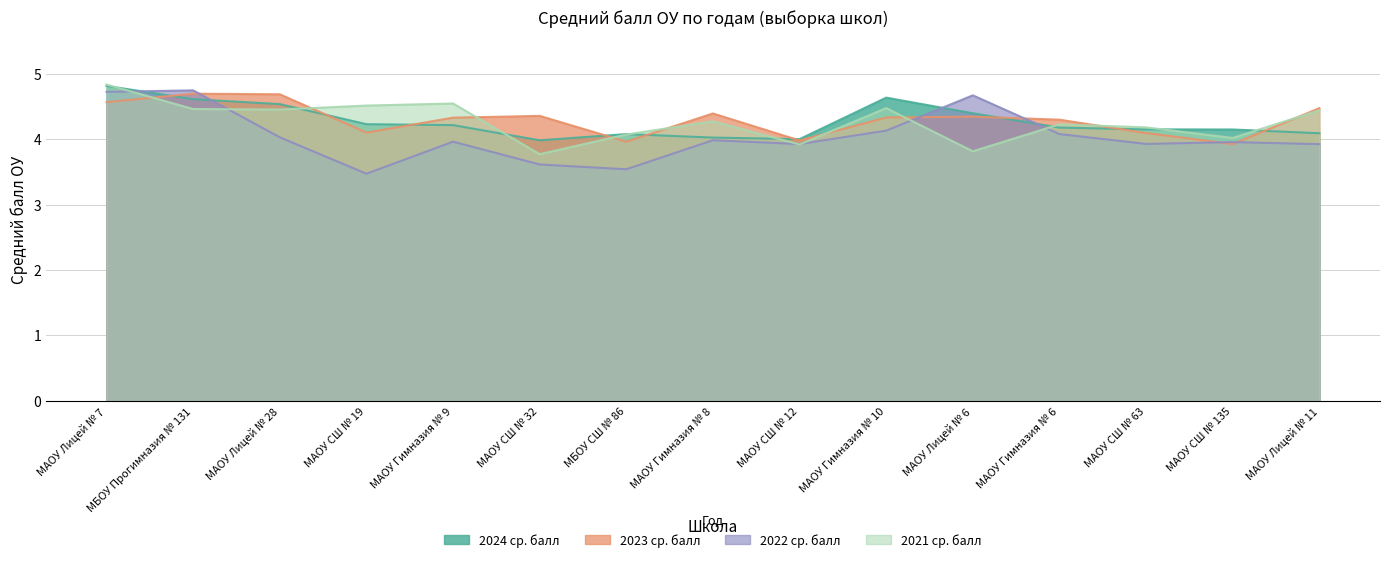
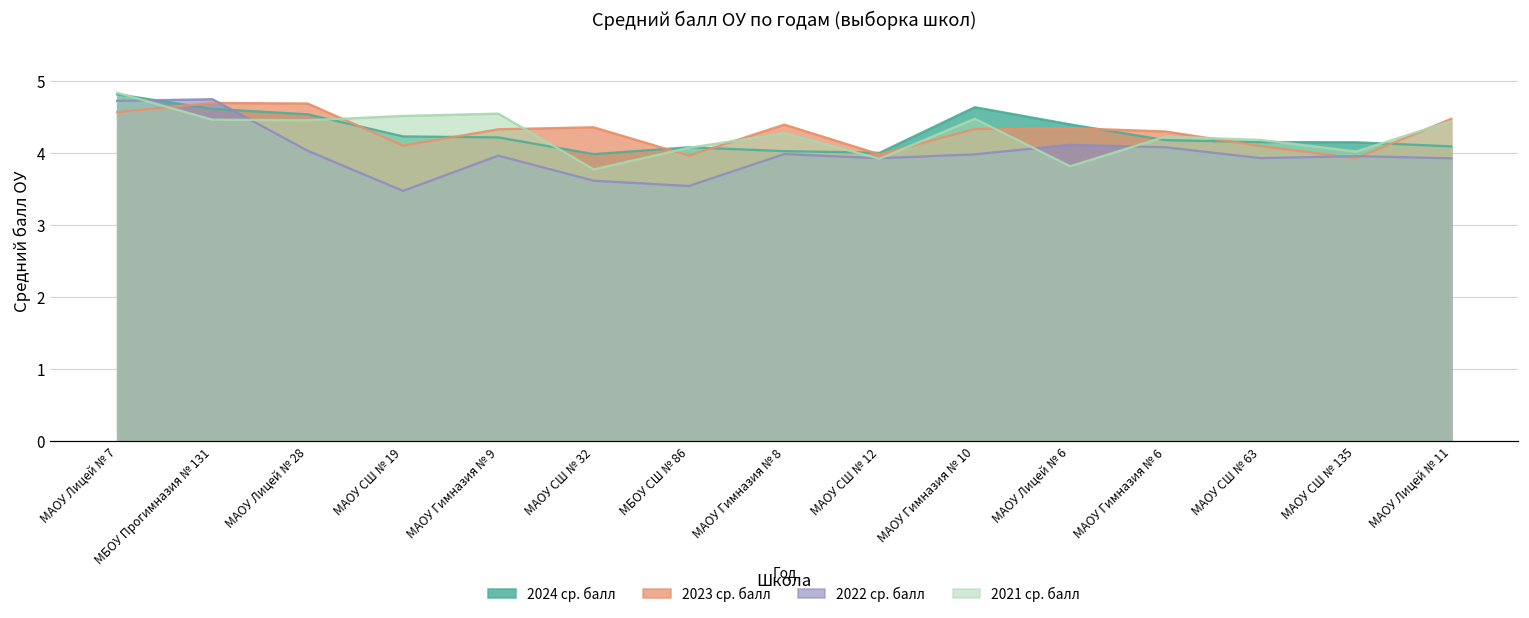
  {
    "2024 ср. балл": {
      "МБОУ Прогимназия № 131": 4.6,
      "МАОУ Лицей № 28": 4.5,
      "МАОУ СШ № 19": 4.2,
      "МАОУ Гимназия № 9": 4.2,
      "МАОУ СШ № 32": 4.0,
      "МАОУ Гимназия № 8": 4.0,
      "МАОУ Гимназия № 10": 4.6,
      "МАОУ Лицей № 6": 4.4,
      "МАОУ Гимназия № 6": 4.2,
      "МАОУ СШ № 135": 4.1,
      "МАОУ Лицей № 11": 4.1
    },
    "2023 ср. балл": {
      "МАОУ Лицей № 7": 4.6,
      "МБОУ Прогимназия № 131": 4.7,
      "МАОУ Лицей № 28": 4.7,
      "МАОУ СШ № 19": 4.1,
      "МАОУ Гимназия № 9": 4.3,
      "МАОУ СШ № 32": 4.4,
      "МБОУ СШ № 86": 4.0,
      "МАОУ Гимназия № 8": 4.4,
      "МАОУ Гимназия № 10": 4.3,
      "МАОУ Лицей № 6": 4.3,
      "МАОУ Гимназия № 6": 4.3,
      "МАОУ СШ № 63": 4.1
    },
    "2022 ср. балл": {
      "МАОУ Лицей № 7": 4.7,
      "МБОУ Прогимназия № 131": 4.7,
      "МАОУ Лицей № 28": 4.0,
      "МАОУ СШ № 19": 3.5,
      "МАОУ Гимназия № 9": 4.0,
      "МАОУ СШ № 32": 3.6,
      "МБОУ СШ № 86": 3.5,
      "МАОУ Гимназия № 8": 4.0,
-     "МАОУ Гимназия № 10": 4.1,
-     "МАОУ Лицей № 6": 4.7,
+     "МАОУ Гимназия № 10": 4.0,
+     "МАОУ Лицей № 6": 4.1,
      "МАОУ Гимназия № 6": 4.1,
      "МАОУ СШ № 63": 3.9,
      "МАОУ Лицей № 11": 3.9
    },
    "2021 ср. балл": {
      "МБОУ Прогимназия № 131": 4.5,
      "МАОУ Лицей № 28": 4.5,
      "МАОУ СШ № 19": 4.5,
      "МАОУ Гимназия № 9": 4.5,
      "МАОУ СШ № 32": 3.8,
      "МАОУ Гимназия № 8": 4.3,
      "МАОУ Гимназия № 10": 4.5,
      "МАОУ Лицей № 6": 3.8,
      "МАОУ Гимназия № 6": 4.2,
      "МАОУ СШ № 135": 4.0
    }
  }
